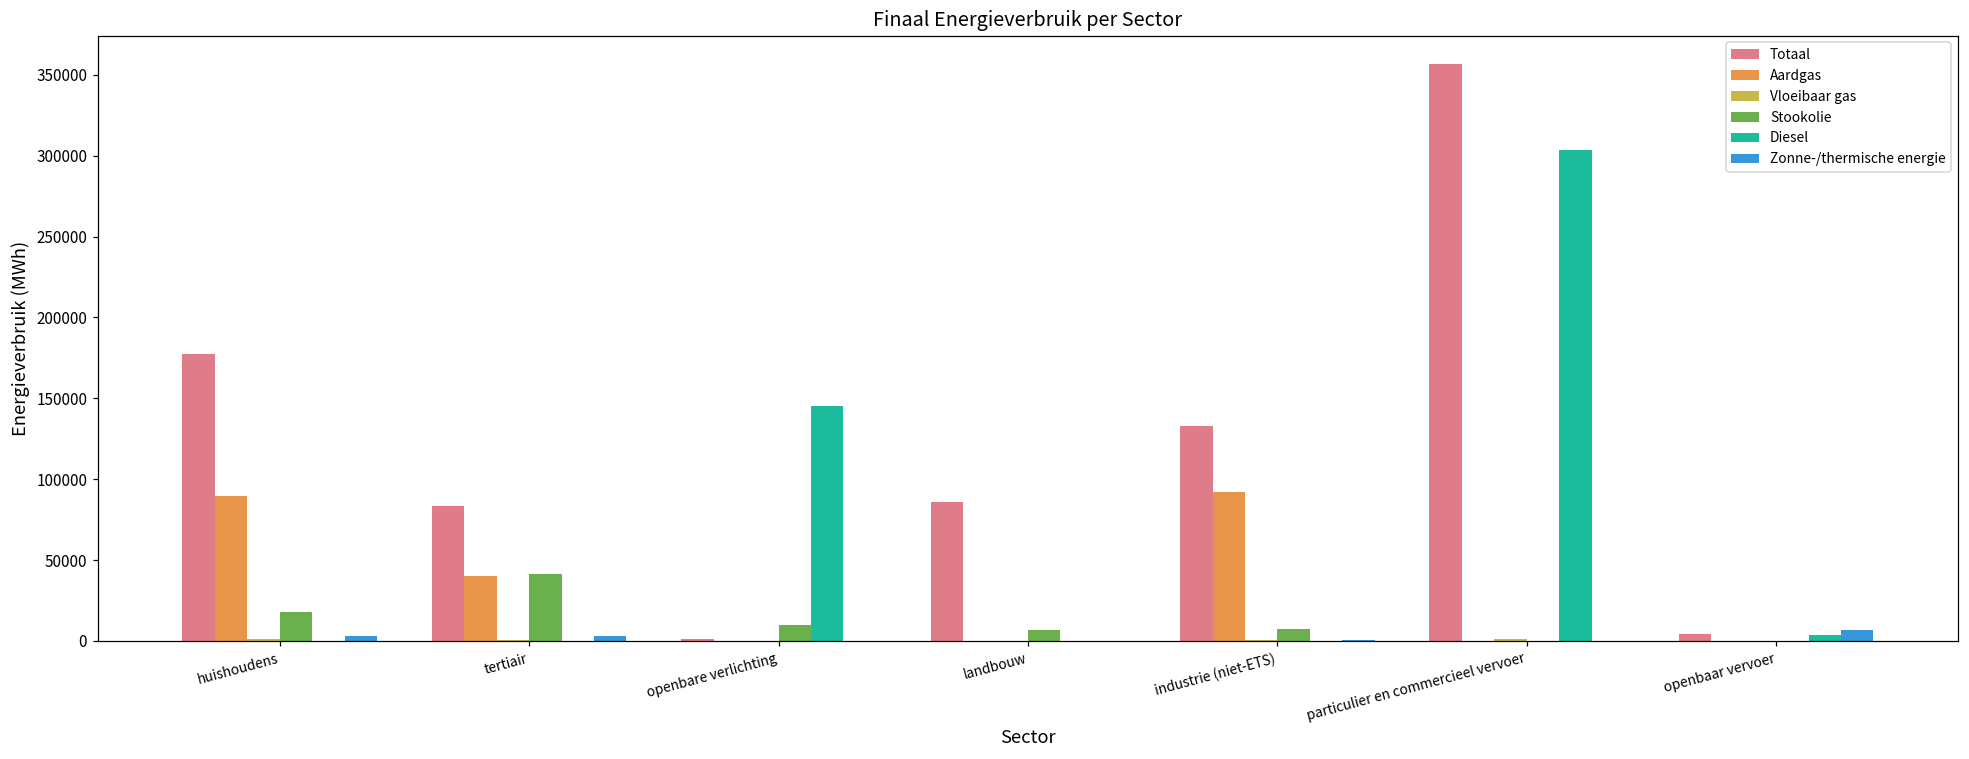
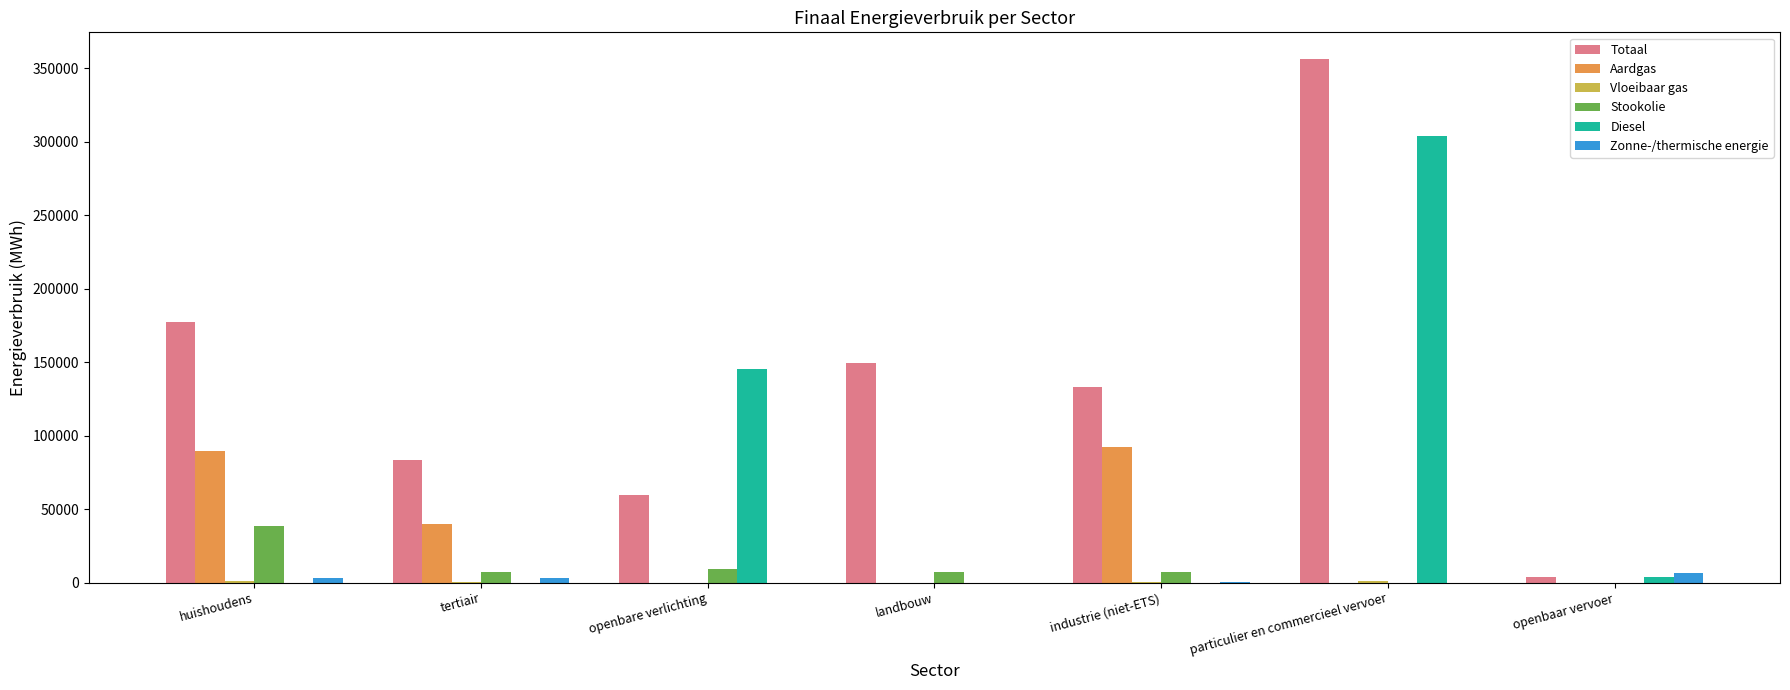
  {
    "Totaal": {
      "huishoudens": 177000,
      "tertiair": 84000,
-     "openbare verlichting": 1000,
-     "landbouw": 86000,
+     "openbare verlichting": 59000,
+     "landbouw": 149000,
      "industrie (niet-ETS)": 133000,
      "particulier en commercieel vervoer": 357000,
      "openbaar vervoer": 4000
    },
    "Stookolie": {
-     "huishoudens": 18000,
-     "tertiair": 42000,
+     "huishoudens": 38000,
+     "tertiair": 7000,
      "openbare verlichting": 10000,
      "landbouw": 7000,
      "industrie (niet-ETS)": 7000,
      "particulier en commercieel vervoer": 0,
      "openbaar vervoer": 0
    },
    "Diesel": {
      "huishoudens": 0,
      "tertiair": 0,
      "openbare verlichting": 145000,
      "landbouw": 0,
      "industrie (niet-ETS)": 0,
      "particulier en commercieel vervoer": 304000,
      "openbaar vervoer": 4000
    },
    "Zonne-/thermische energie": {
      "huishoudens": 3000,
      "tertiair": 3000,
      "openbare verlichting": 0,
      "landbouw": 0,
      "particulier en commercieel vervoer": 0,
      "openbaar vervoer": 7000
    }
  }
